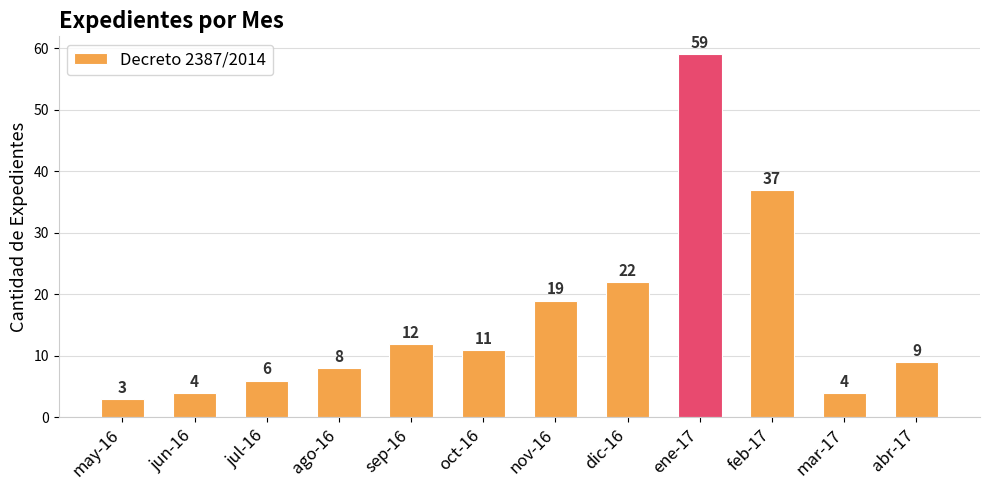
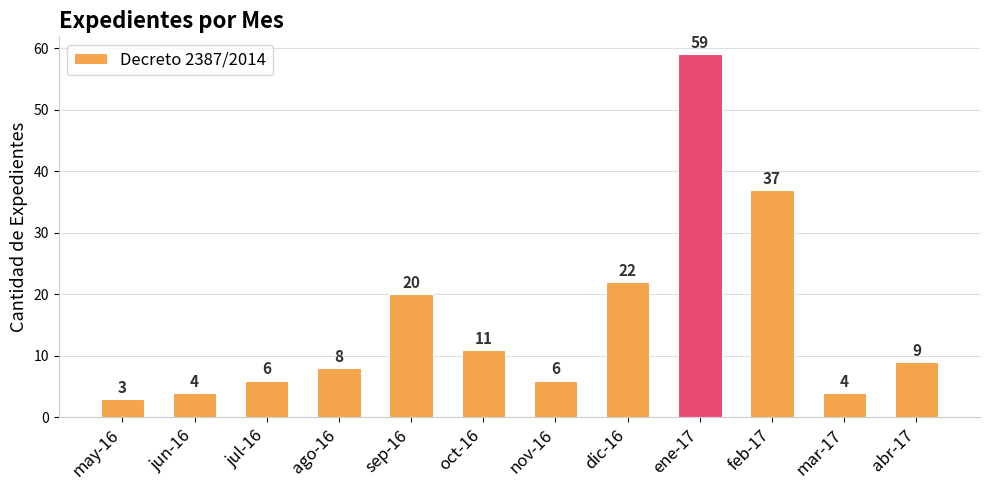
  {
    "may-16": 3,
    "jun-16": 4,
    "jul-16": 6,
    "ago-16": 8,
-   "sep-16": 12,
+   "sep-16": 20,
    "oct-16": 11,
-   "nov-16": 19,
+   "nov-16": 6,
    "dic-16": 22,
    "ene-17": 59,
    "feb-17": 37,
    "mar-17": 4,
    "abr-17": 9
  }
